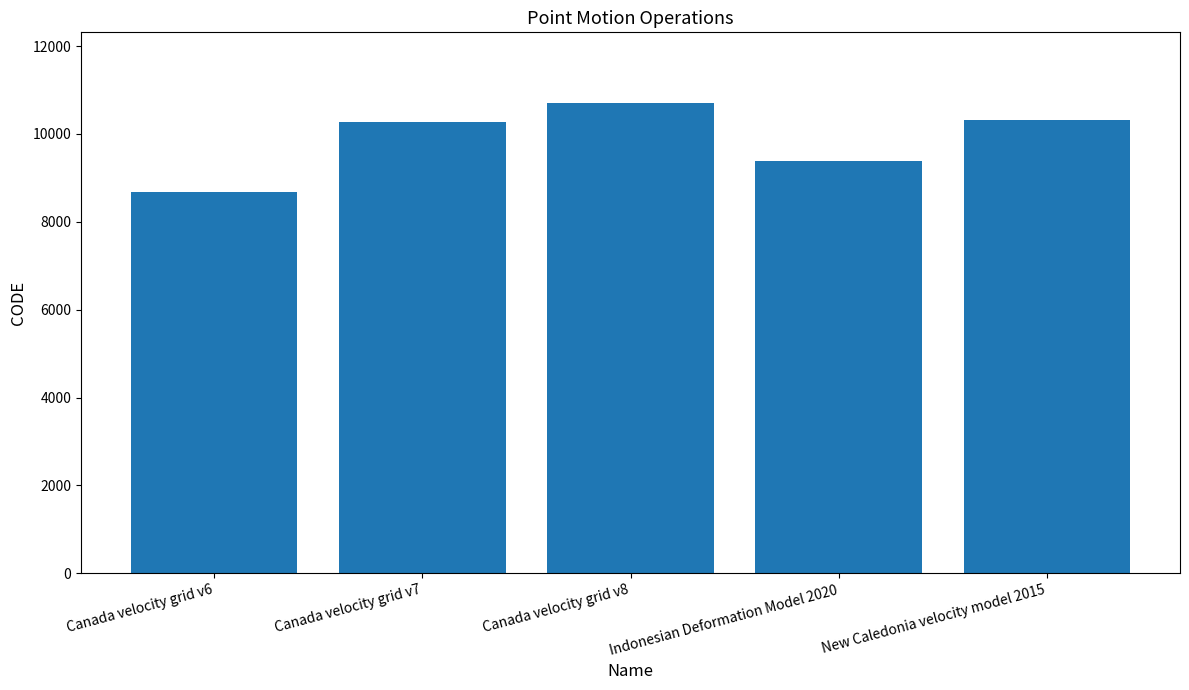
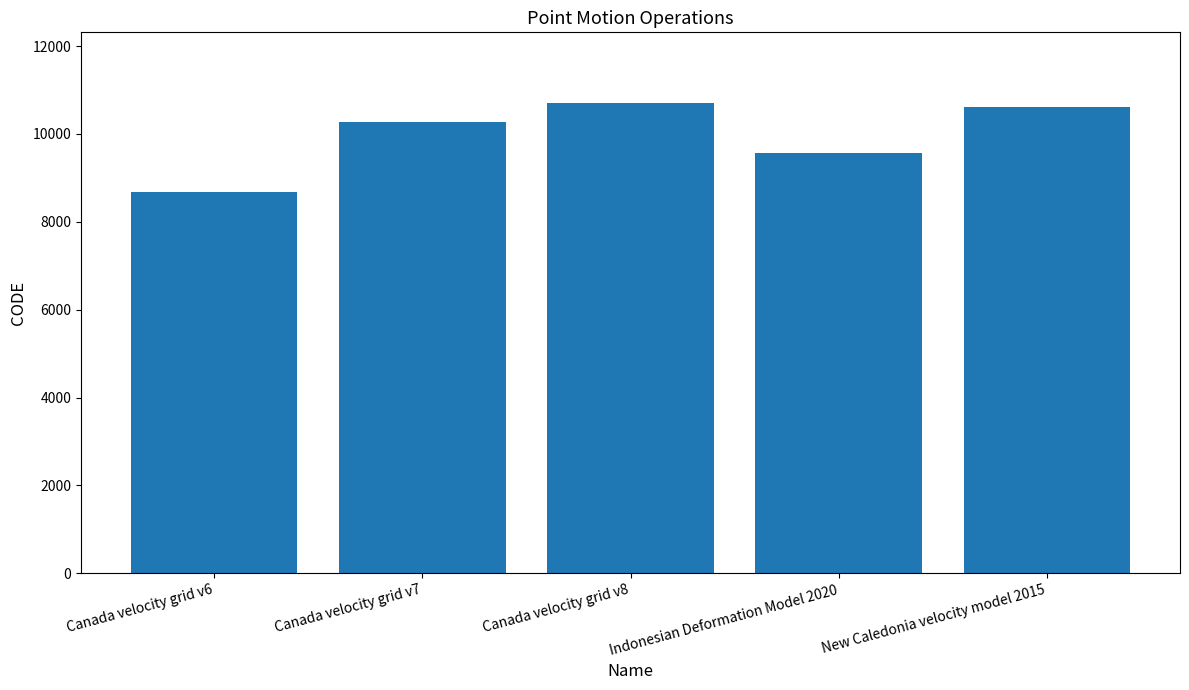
  {
    "Canada velocity grid v6": 8700,
    "Canada velocity grid v7": 10300,
    "Canada velocity grid v8": 10700,
-   "Indonesian Deformation Model 2020": 9400,
-   "New Caledonia velocity model 2015": 10300
+   "Indonesian Deformation Model 2020": 9600,
+   "New Caledonia velocity model 2015": 10600
  }
